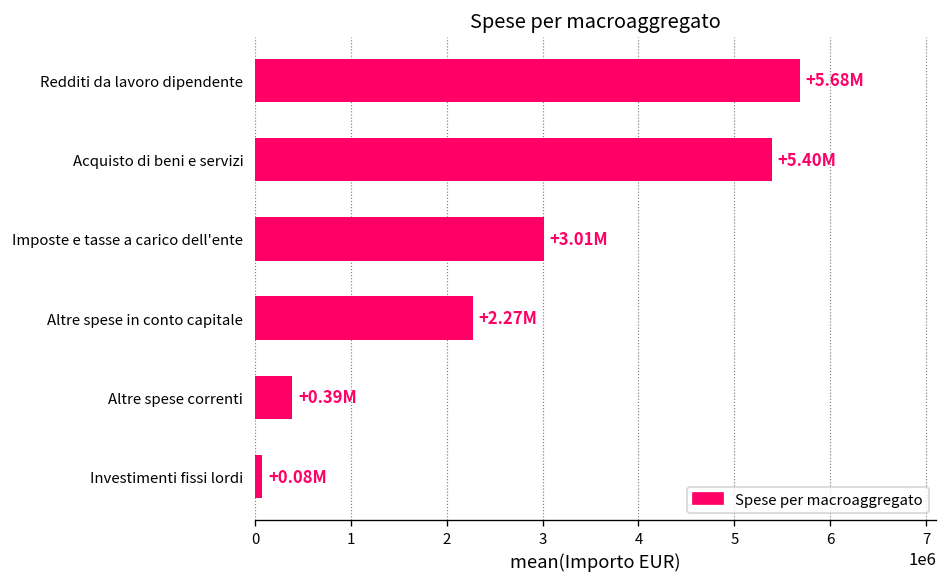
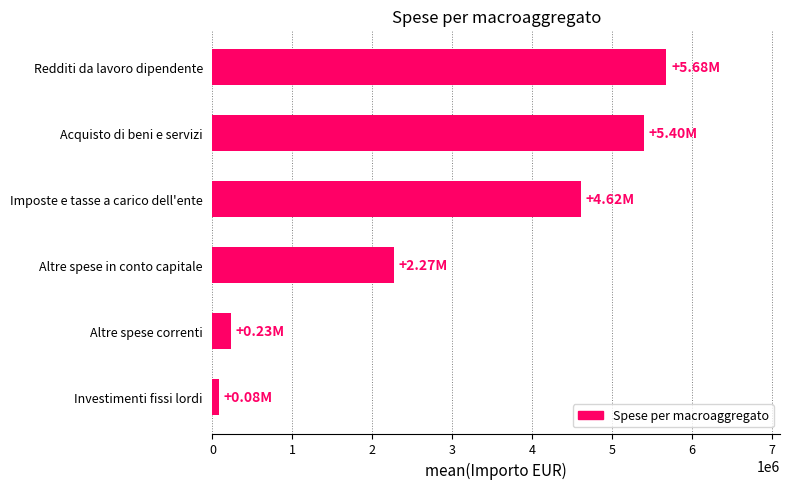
  {
    "Redditi da lavoro dipendente": "+5.68M",
    "Acquisto di beni e servizi": "+5.40M",
-   "Imposte e tasse a carico dell'ente": "+3.01M",
+   "Imposte e tasse a carico dell'ente": "+4.62M",
    "Altre spese in conto capitale": "+2.27M",
-   "Altre spese correnti": "+0.39M",
+   "Altre spese correnti": "+0.23M",
    "Investimenti fissi lordi": "+0.08M"
  }
